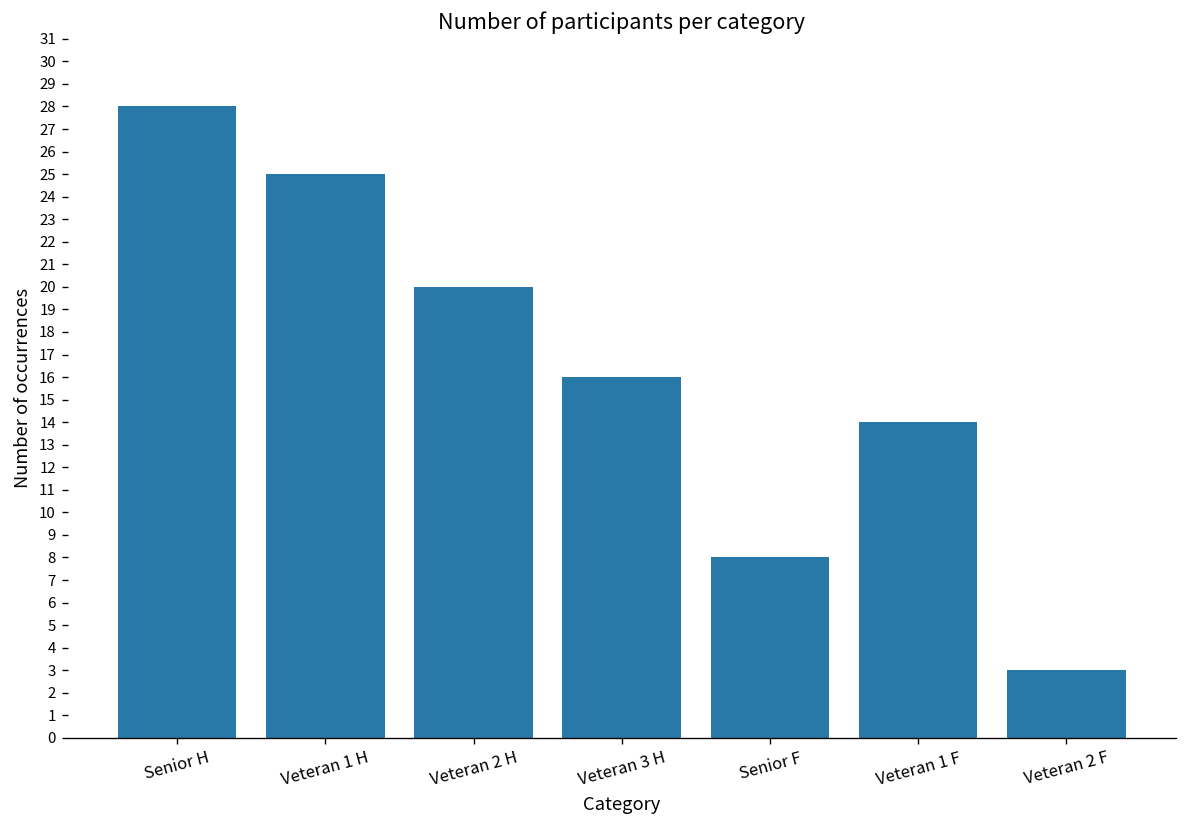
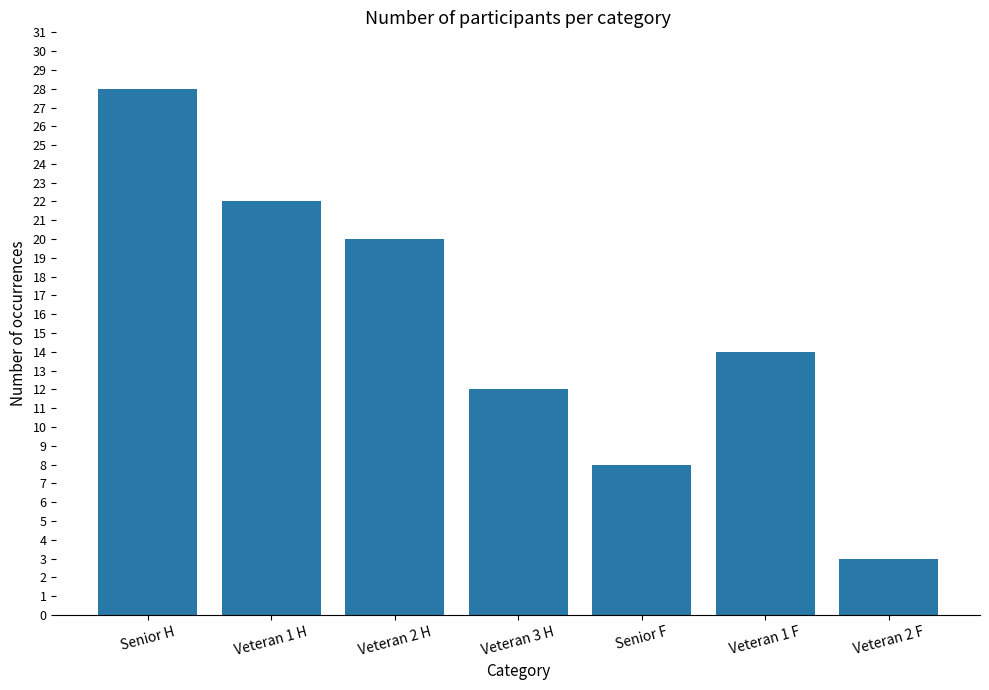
  {
    "Senior H": 28,
-   "Veteran 1 H": 25,
+   "Veteran 1 H": 22,
    "Veteran 2 H": 20,
-   "Veteran 3 H": 16,
+   "Veteran 3 H": 12,
    "Senior F": 8,
    "Veteran 1 F": 14,
    "Veteran 2 F": 3
  }
